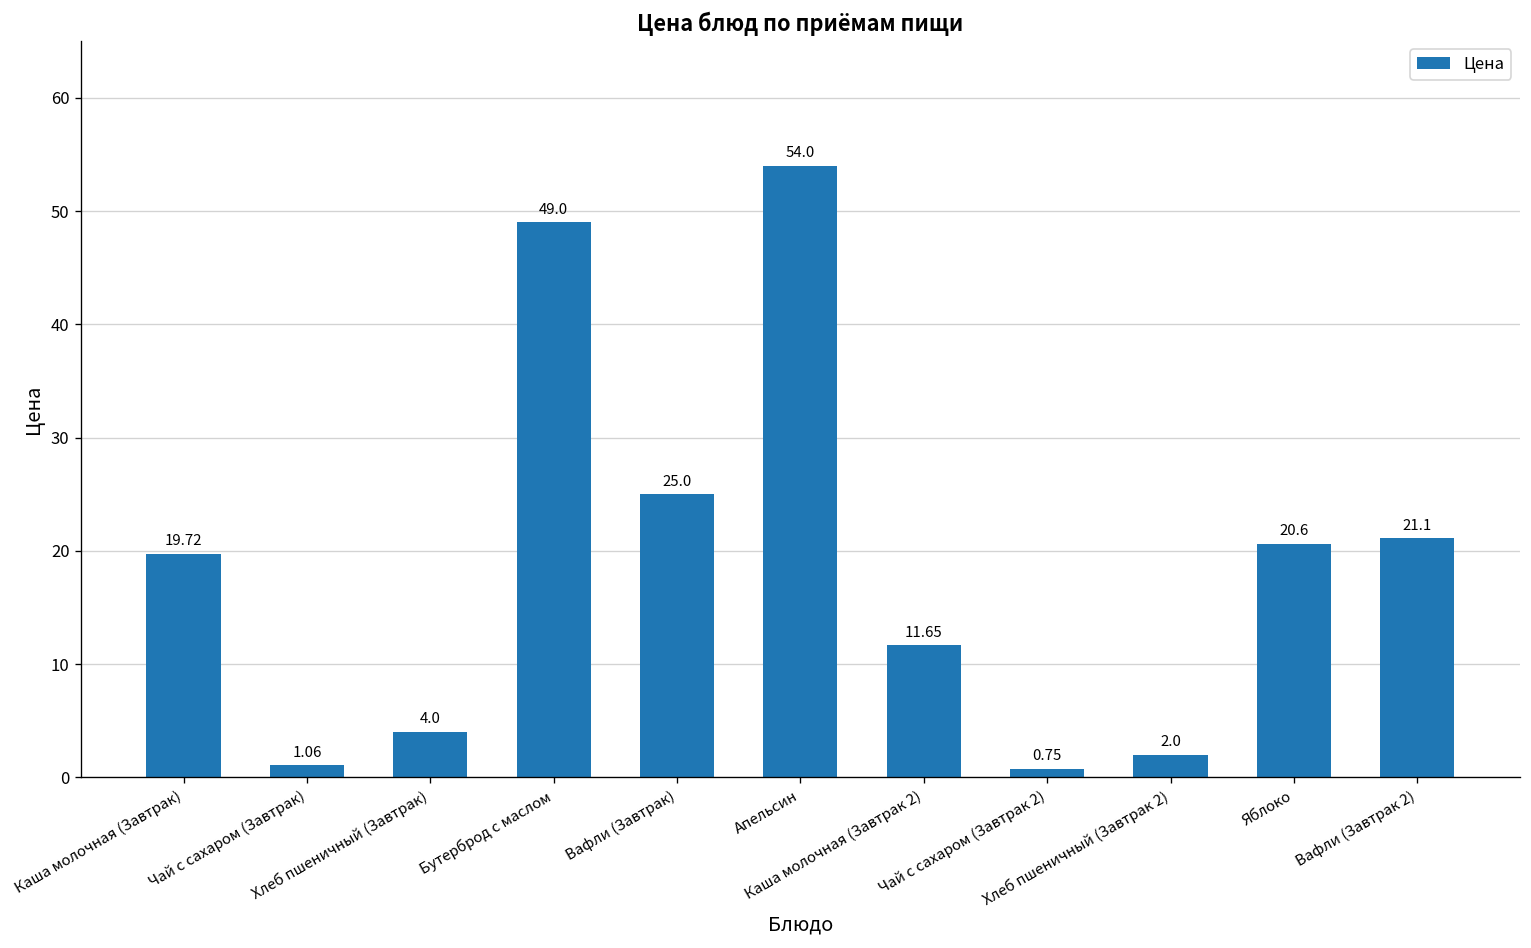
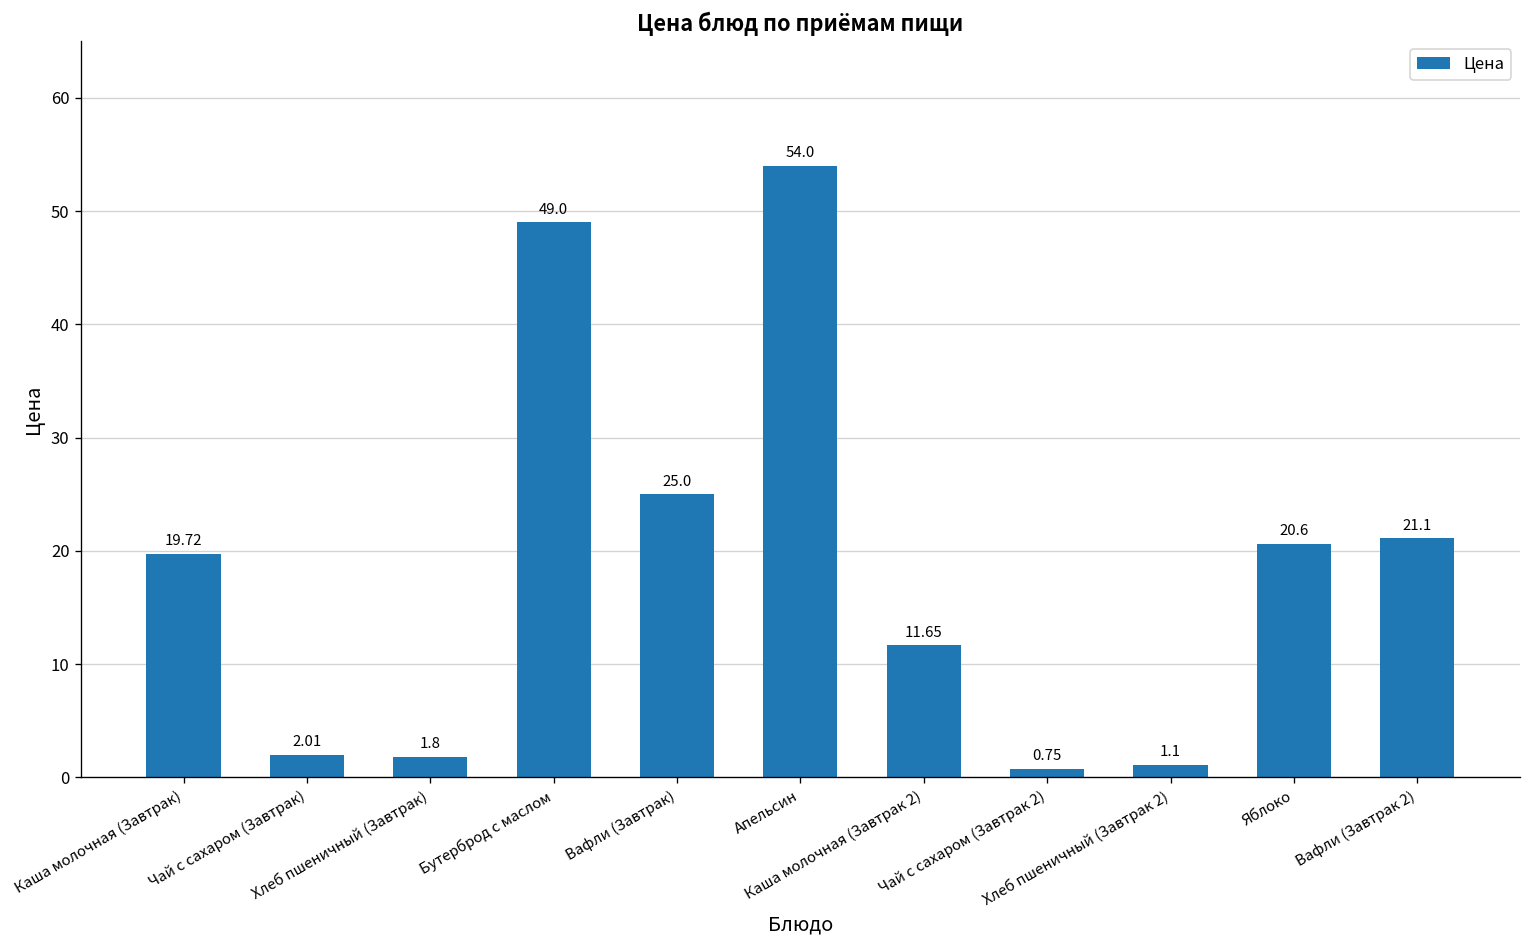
  {
    "Каша молочная (Завтрак)": 19.72,
-   "Чай с сахаром (Завтрак)": 1.06,
-   "Хлеб пшеничный (Завтрак)": 4.0,
+   "Чай с сахаром (Завтрак)": 2.01,
+   "Хлеб пшеничный (Завтрак)": 1.8,
    "Бутерброд с маслом": 49.0,
    "Вафли (Завтрак)": 25.0,
    "Апельсин": 54.0,
    "Каша молочная (Завтрак 2)": 11.65,
    "Чай с сахаром (Завтрак 2)": 0.75,
-   "Хлеб пшеничный (Завтрак 2)": 2.0,
+   "Хлеб пшеничный (Завтрак 2)": 1.1,
    "Яблоко": 20.6,
    "Вафли (Завтрак 2)": 21.1
  }
